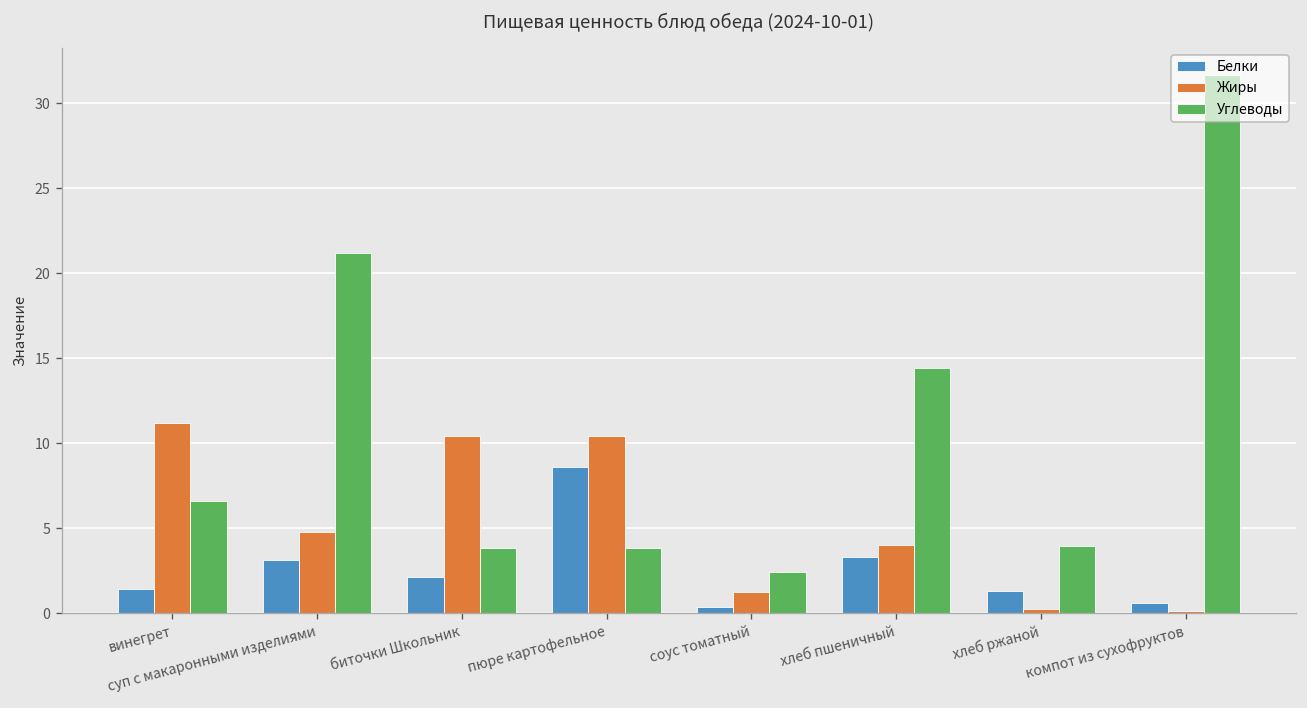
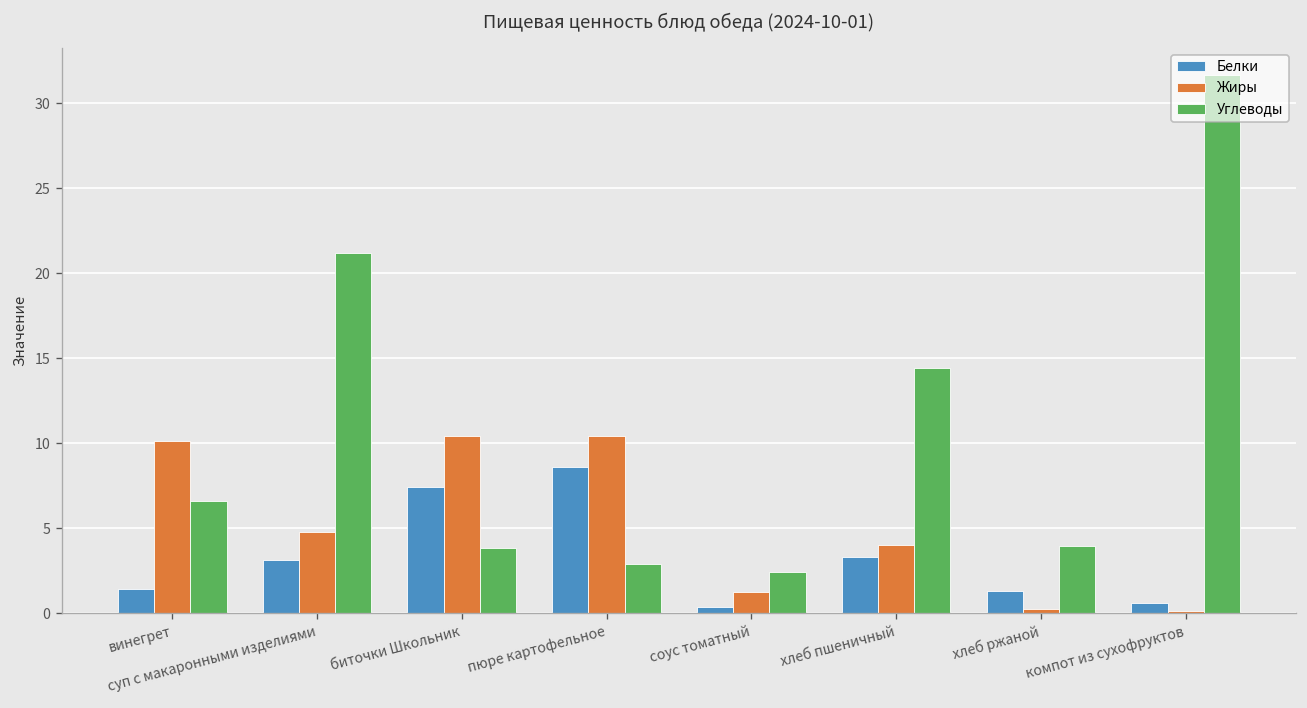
  {
    "Белки": {
      "винегрет": 1.4,
      "суп с макаронными изделиями": 3.1,
-     "биточки Школьник": 2.1,
+     "биточки Школьник": 7.4,
      "пюре картофельное": 8.6,
      "соус томатный": 0.4,
      "хлеб пшеничный": 3.3,
      "хлеб ржаной": 1.3,
      "компот из сухофруктов": 0.6
    },
    "Жиры": {
-     "винегрет": 11.2,
+     "винегрет": 10.1,
      "суп с макаронными изделиями": 4.8,
      "биточки Школьник": 10.4,
      "пюре картофельное": 10.4,
      "соус томатный": 1.3,
      "хлеб пшеничный": 4.0,
      "хлеб ржаной": 0.2
    },
    "Углеводы": {
      "винегрет": 6.6,
      "суп с макаронными изделиями": 21.2,
      "биточки Школьник": 3.9,
-     "пюре картофельное": 3.9,
+     "пюре картофельное": 2.9,
      "соус томатный": 2.4,
      "хлеб пшеничный": 14.4,
      "хлеб ржаной": 4.0
    }
  }
